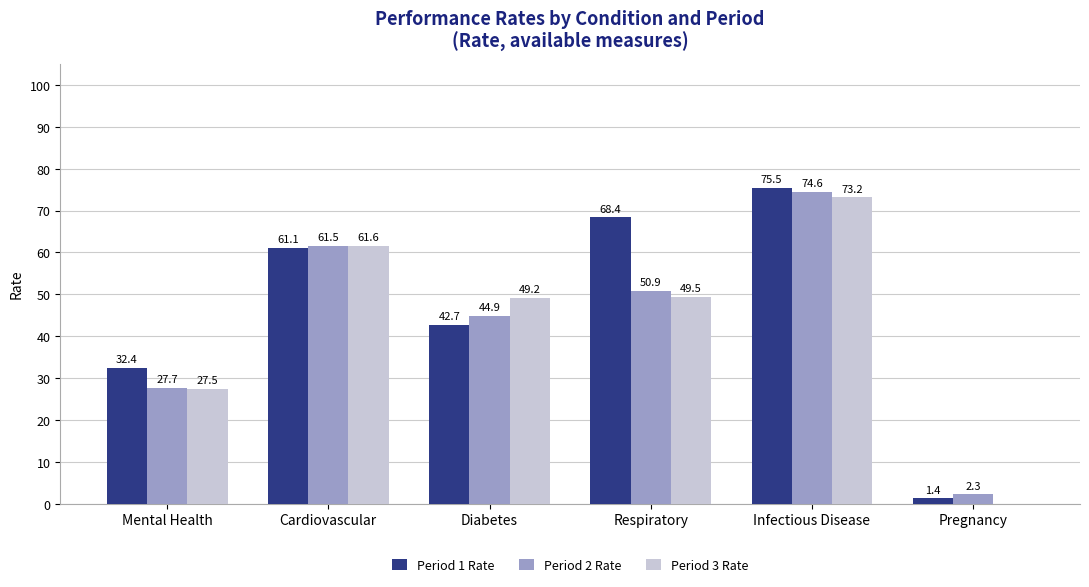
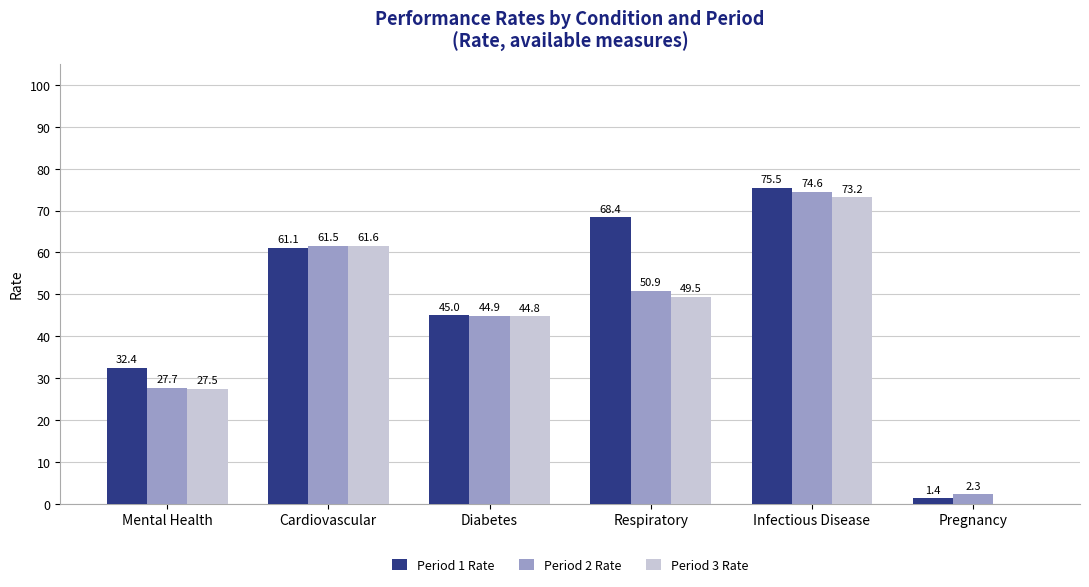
  {
    "Period 1 Rate": {
      "Mental Health": 32.4,
      "Cardiovascular": 61.1,
-     "Diabetes": 42.7,
+     "Diabetes": 45.0,
      "Respiratory": 68.4,
      "Infectious Disease": 75.5,
      "Pregnancy": 1.4
    },
    "Period 2 Rate": {
      "Mental Health": 27.7,
      "Cardiovascular": 61.5,
      "Diabetes": 44.9,
      "Respiratory": 50.9,
      "Infectious Disease": 74.6,
      "Pregnancy": 2.3
    },
    "Period 3 Rate": {
      "Mental Health": 27.5,
      "Cardiovascular": 61.6,
-     "Diabetes": 49.2,
+     "Diabetes": 44.8,
      "Respiratory": 49.5,
      "Infectious Disease": 73.2
    }
  }
